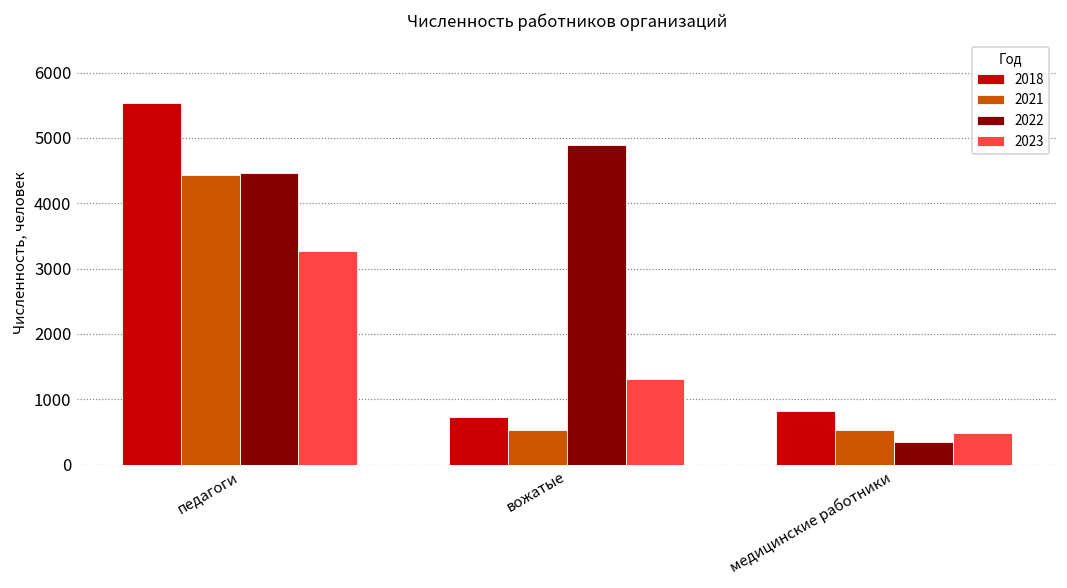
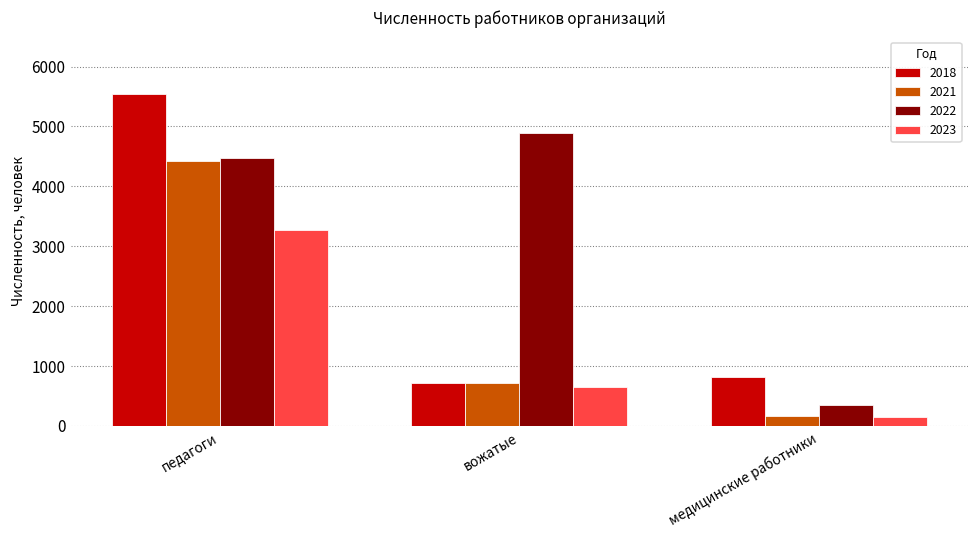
  {
    "2018": {
      "педагоги": 5500,
      "вожатые": 700,
      "медицинские работники": 800
    },
    "2021": {
      "педагоги": 4400,
-     "вожатые": 500,
-     "медицинские работники": 500
+     "вожатые": 700,
+     "медицинские работники": 200
    },
    "2022": {
      "педагоги": 4500,
      "вожатые": 4900,
      "медицинские работники": 400
    },
    "2023": {
      "педагоги": 3300,
-     "вожатые": 1300,
-     "медицинские работники": 500
+     "вожатые": 700,
+     "медицинские работники": 200
    }
  }
